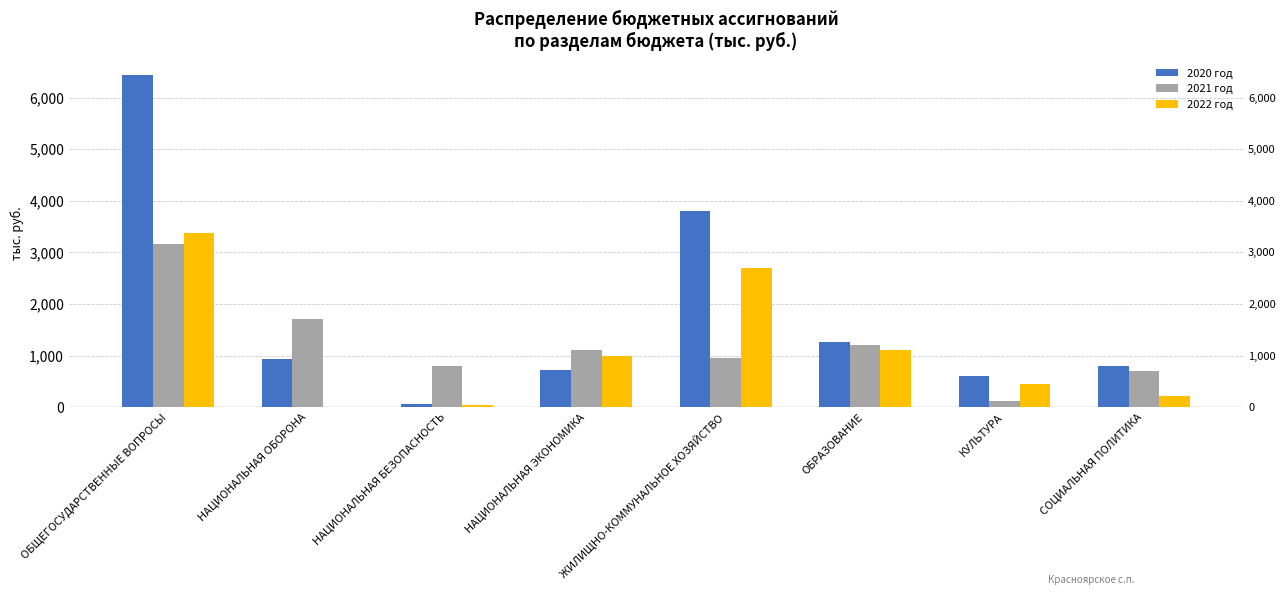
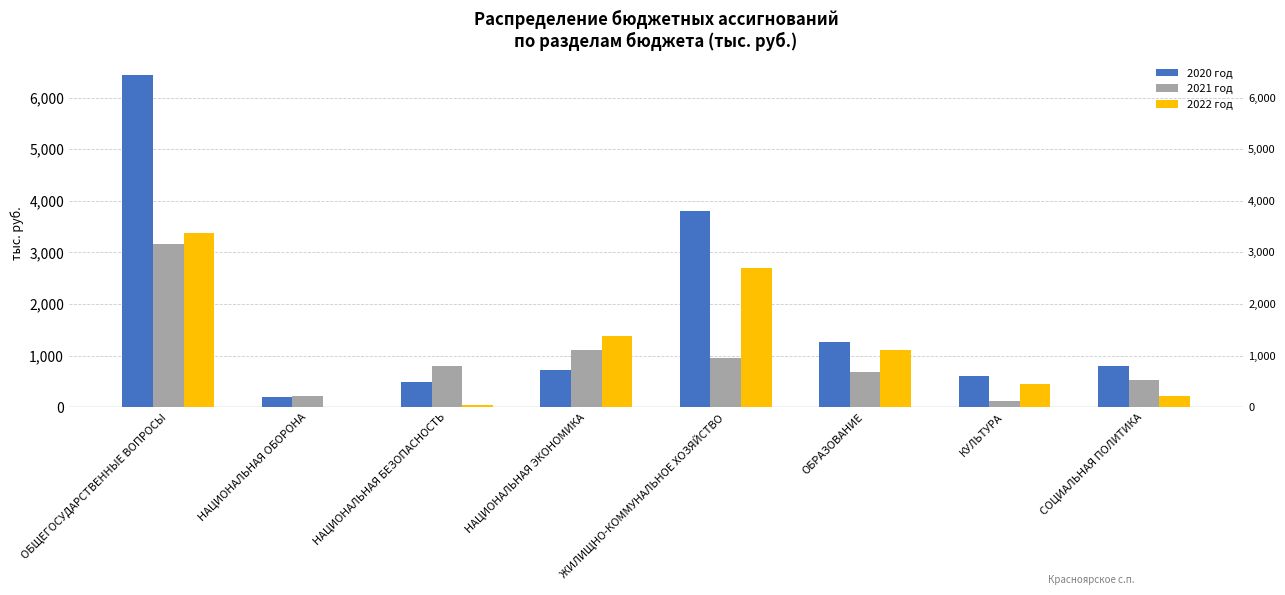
  {
    "2020 год": {
      "ОБЩЕГОСУДАРСТВЕННЫЕ ВОПРОСЫ": "6,400",
-     "НАЦИОНАЛЬНАЯ ОБОРОНА": "900",
-     "НАЦИОНАЛЬНАЯ БЕЗОПАСНОСТЬ": "100",
+     "НАЦИОНАЛЬНАЯ ОБОРОНА": "200",
+     "НАЦИОНАЛЬНАЯ БЕЗОПАСНОСТЬ": "500",
      "НАЦИОНАЛЬНАЯ ЭКОНОМИКА": "700",
      "ЖИЛИЩНО-КОММУНАЛЬНОЕ ХОЗЯЙСТВО": "3,800",
      "ОБРАЗОВАНИЕ": "1,300",
      "КУЛЬТУРА": "600",
      "СОЦИАЛЬНАЯ ПОЛИТИКА": "800"
    },
    "2021 год": {
      "ОБЩЕГОСУДАРСТВЕННЫЕ ВОПРОСЫ": "3,200",
-     "НАЦИОНАЛЬНАЯ ОБОРОНА": "1,700",
+     "НАЦИОНАЛЬНАЯ ОБОРОНА": "200",
      "НАЦИОНАЛЬНАЯ БЕЗОПАСНОСТЬ": "800",
      "НАЦИОНАЛЬНАЯ ЭКОНОМИКА": "1,100",
      "ЖИЛИЩНО-КОММУНАЛЬНОЕ ХОЗЯЙСТВО": "1,000",
-     "ОБРАЗОВАНИЕ": "1,200",
+     "ОБРАЗОВАНИЕ": "700",
      "КУЛЬТУРА": "100",
-     "СОЦИАЛЬНАЯ ПОЛИТИКА": "700"
+     "СОЦИАЛЬНАЯ ПОЛИТИКА": "500"
    },
    "2022 год": {
      "ОБЩЕГОСУДАРСТВЕННЫЕ ВОПРОСЫ": "3,400",
      "НАЦИОНАЛЬНАЯ ОБОРОНА": "0",
-     "НАЦИОНАЛЬНАЯ ЭКОНОМИКА": "1,000",
+     "НАЦИОНАЛЬНАЯ ЭКОНОМИКА": "1,400",
      "ЖИЛИЩНО-КОММУНАЛЬНОЕ ХОЗЯЙСТВО": "2,700",
      "ОБРАЗОВАНИЕ": "1,100",
      "КУЛЬТУРА": "500",
      "СОЦИАЛЬНАЯ ПОЛИТИКА": "200"
    }
  }
